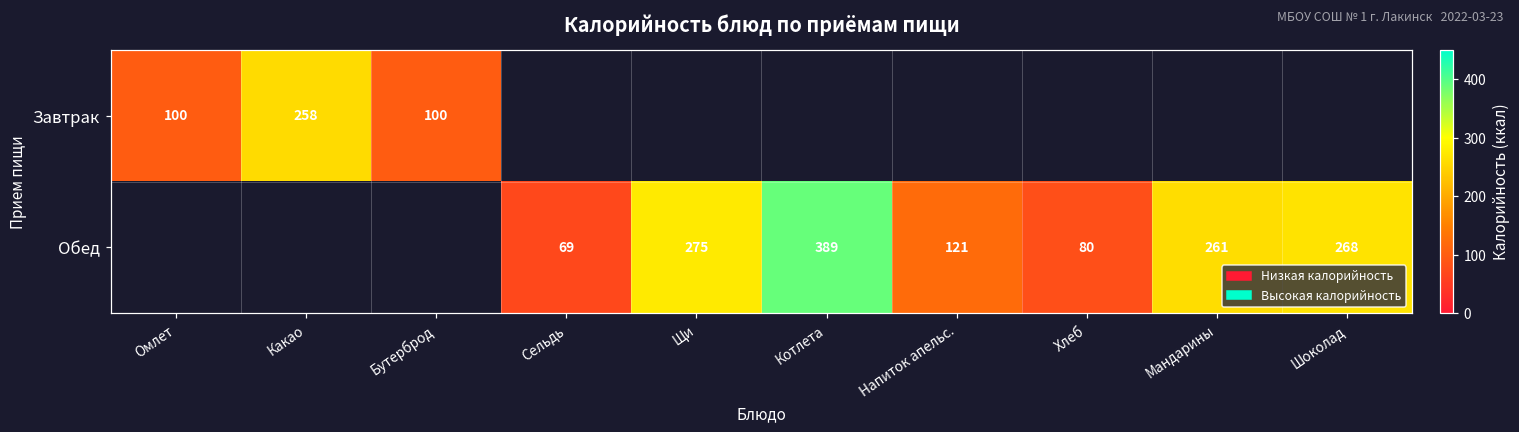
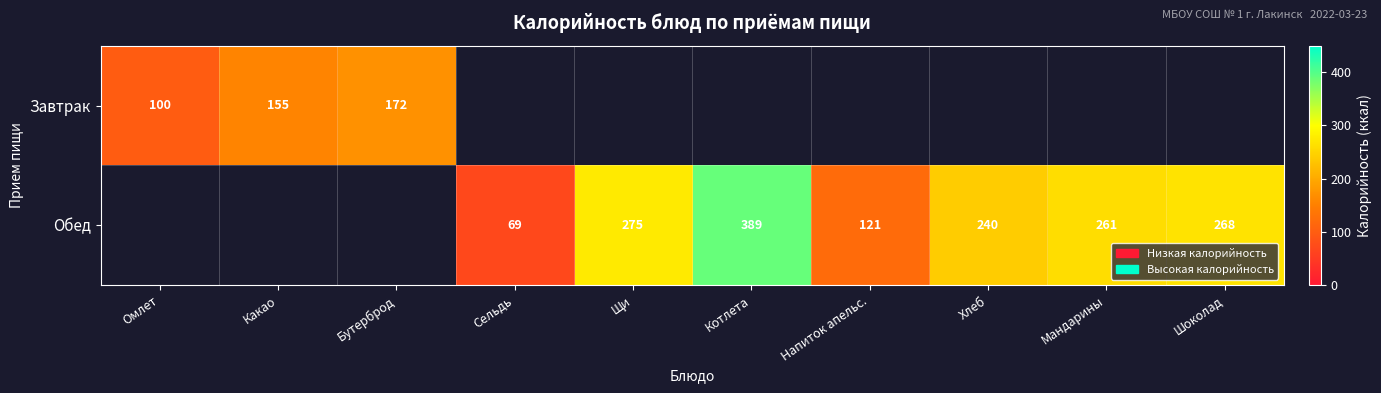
  {
    "Завтрак": {
      "Омлет": 100,
-     "Какао": 258,
-     "Бутерброд": 100
+     "Какао": 155,
+     "Бутерброд": 172
    },
    "Обед": {
      "Сельдь": 69,
      "Щи": 275,
      "Котлета": 389,
      "Напиток апельс.": 121,
-     "Хлеб": 80,
+     "Хлеб": 240,
      "Мандарины": 261,
      "Шоколад": 268
    }
  }
